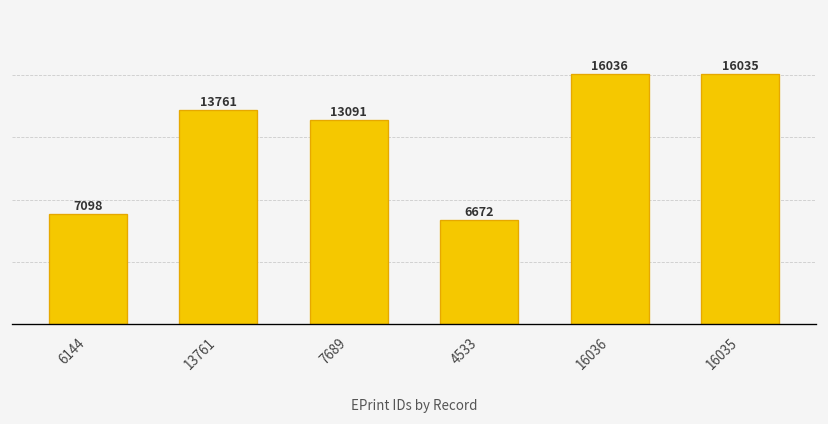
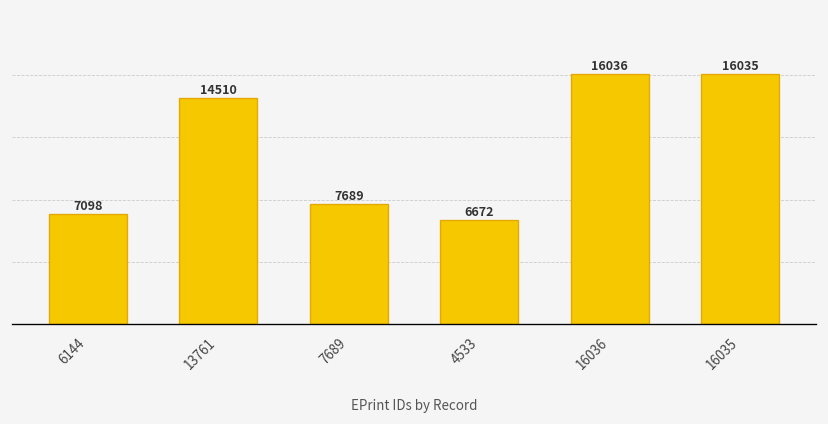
  {
    "6144": 7098,
-   "13761": 13761,
-   "7689": 13091,
+   "13761": 14510,
+   "7689": 7689,
    "4533": 6672,
    "16036": 16036,
    "16035": 16035
  }
